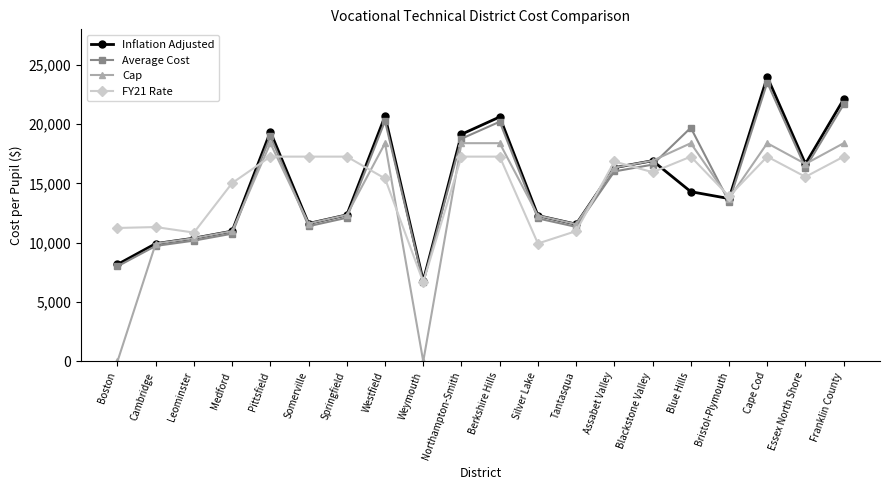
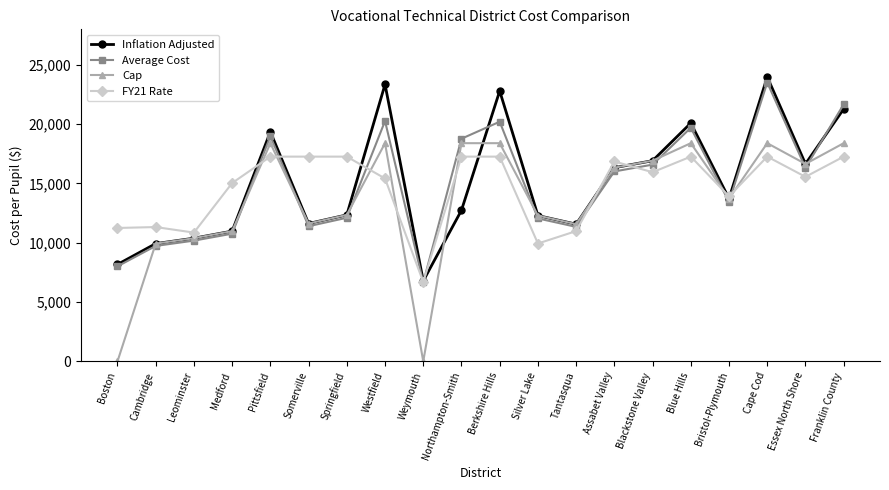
  {
    "Inflation Adjusted": {
      "Pittsfield": "19,400",
-     "Westfield": "20,700",
-     "Northampton-Smith": "19,200",
-     "Berkshire Hills": "20,600",
-     "Blue Hills": "14,300",
+     "Westfield": "23,400",
+     "Northampton-Smith": "12,700",
+     "Berkshire Hills": "22,800",
+     "Blue Hills": "20,100",
      "Cape Cod": "24,000",
-     "Franklin County": "22,100"
+     "Franklin County": "21,300"
    }
  }
